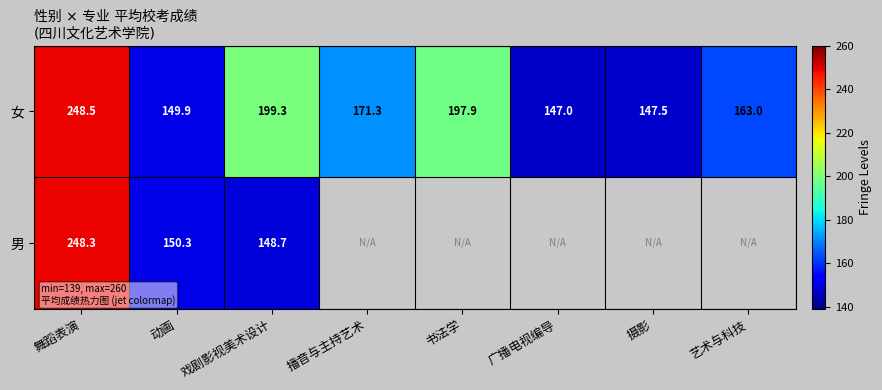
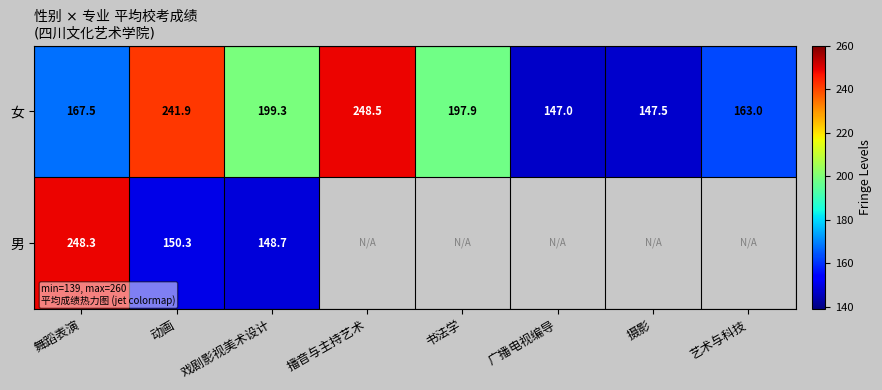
  {
    "女": {
-     "舞蹈表演": 248.5,
-     "动画": 149.9,
+     "舞蹈表演": 167.5,
+     "动画": 241.9,
      "戏剧影视美术设计": 199.3,
-     "播音与主持艺术": 171.3,
+     "播音与主持艺术": 248.5,
      "书法学": 197.9,
      "广播电视编导": 147.0,
      "摄影": 147.5,
      "艺术与科技": 163.0
    },
    "男": {
      "舞蹈表演": 248.3,
      "动画": 150.3,
      "戏剧影视美术设计": 148.7
    }
  }
